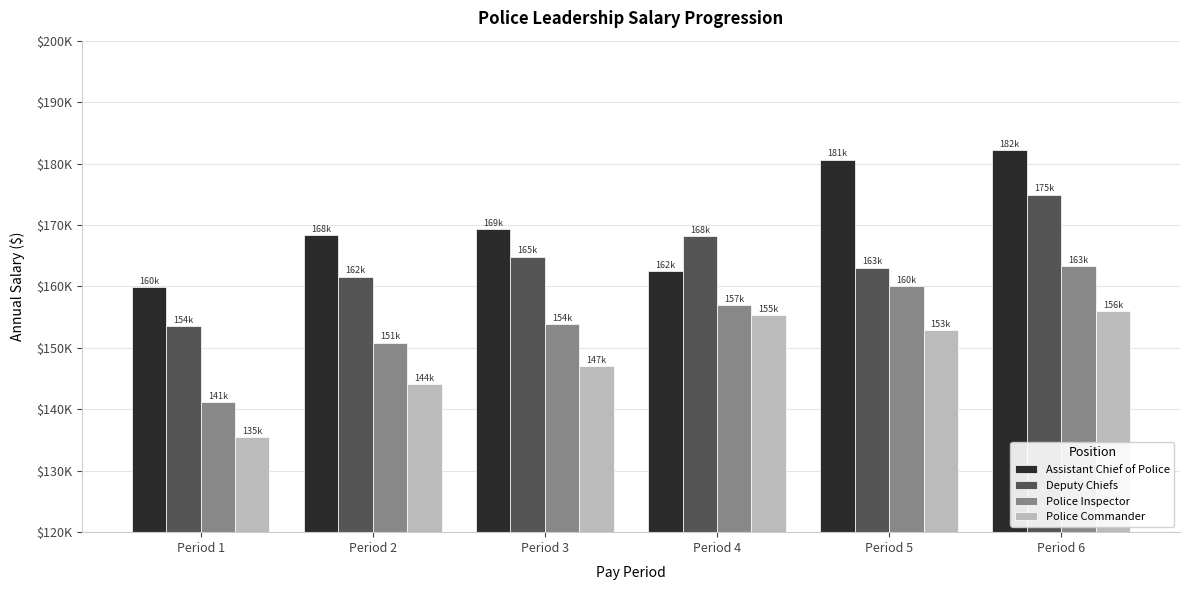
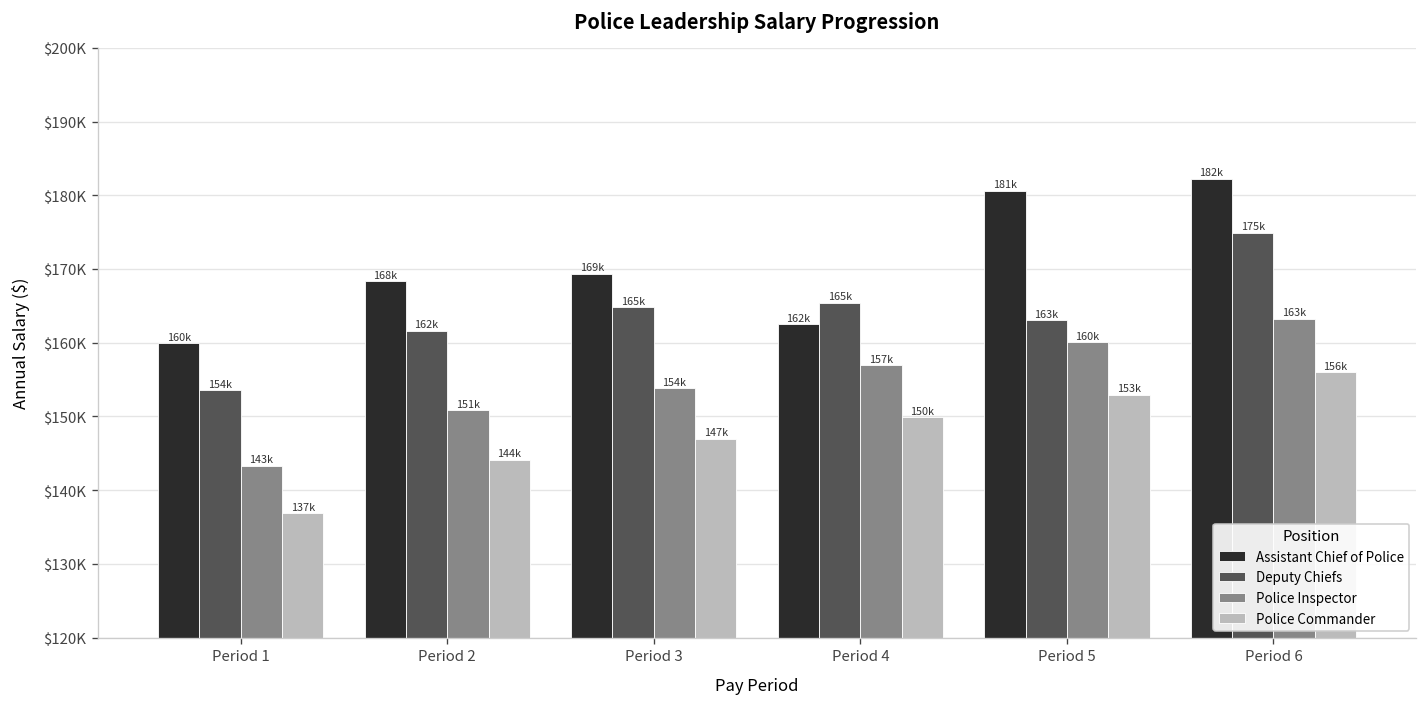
  {
    "Assistant Chief of Police": {
      "Period 1": "160k",
      "Period 2": "168k",
      "Period 3": "169k",
      "Period 4": "162k",
      "Period 5": "181k",
      "Period 6": "182k"
    },
    "Deputy Chiefs": {
      "Period 1": "154k",
      "Period 2": "162k",
      "Period 3": "165k",
-     "Period 4": "168k",
+     "Period 4": "165k",
      "Period 5": "163k",
      "Period 6": "175k"
    },
    "Police Inspector": {
-     "Period 1": "141k",
+     "Period 1": "143k",
      "Period 2": "151k",
      "Period 3": "154k",
      "Period 4": "157k",
      "Period 5": "160k",
      "Period 6": "163k"
    },
    "Police Commander": {
-     "Period 1": "135k",
+     "Period 1": "137k",
      "Period 2": "144k",
      "Period 3": "147k",
-     "Period 4": "155k",
+     "Period 4": "150k",
      "Period 5": "153k",
      "Period 6": "156k"
    }
  }
